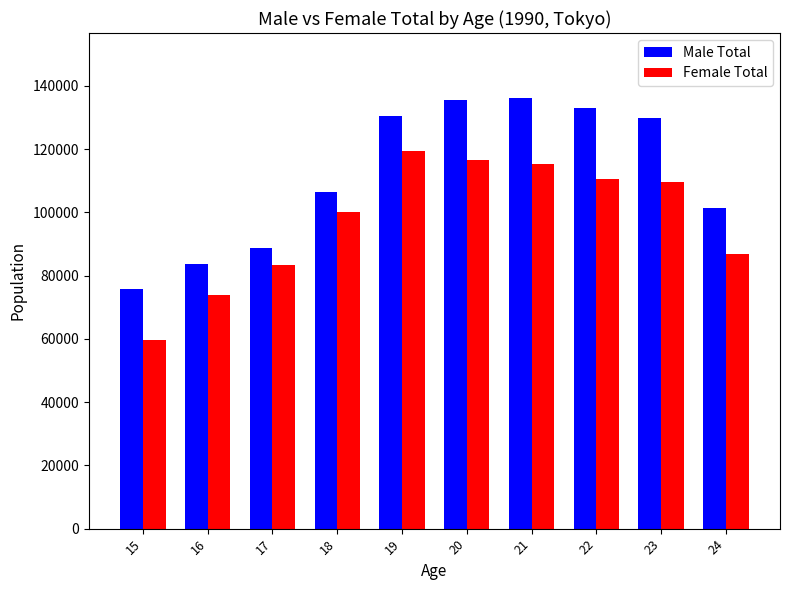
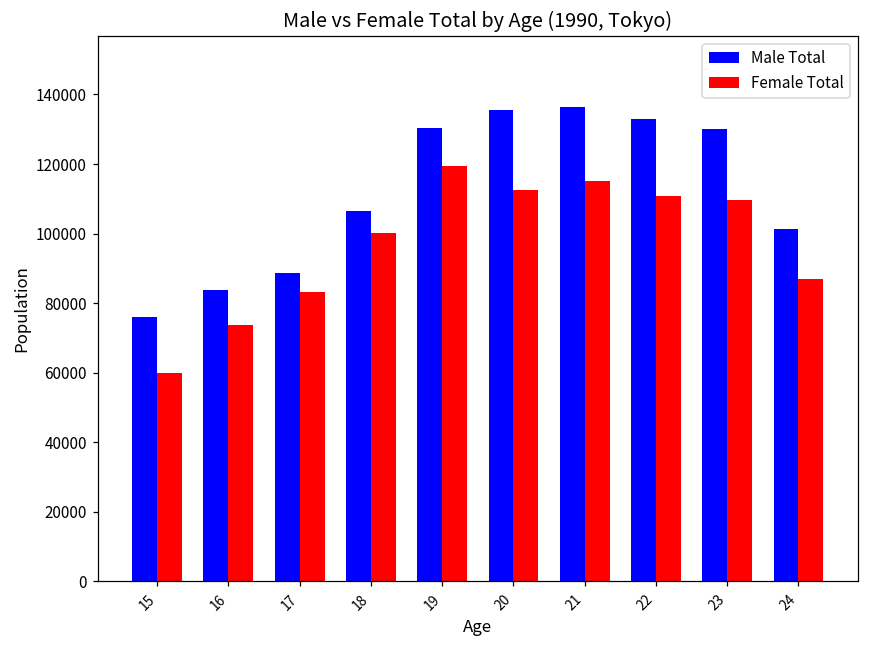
  {
    "Male Total": {
      "15": 76000,
      "16": 84000,
      "17": 89000,
      "18": 106000,
      "19": 130000,
      "20": 136000,
      "21": 136000,
      "22": 133000,
      "23": 130000,
      "24": 101000
    },
    "Female Total": {
      "15": 60000,
      "16": 74000,
      "17": 83000,
      "18": 100000,
      "19": 119000,
-     "20": 116000,
+     "20": 113000,
      "21": 115000,
      "22": 111000,
      "23": 110000,
      "24": 87000
    }
  }
